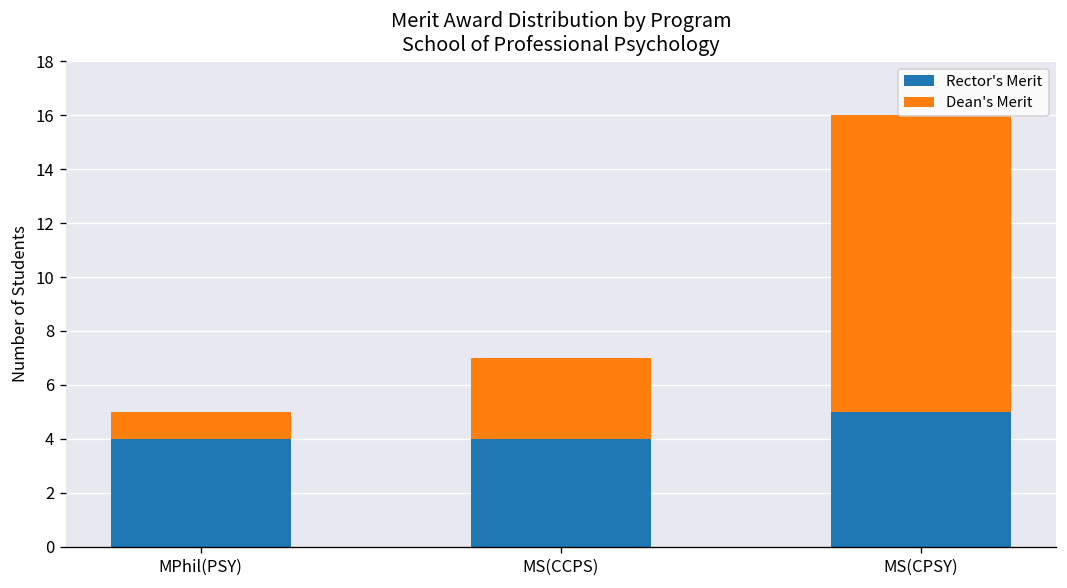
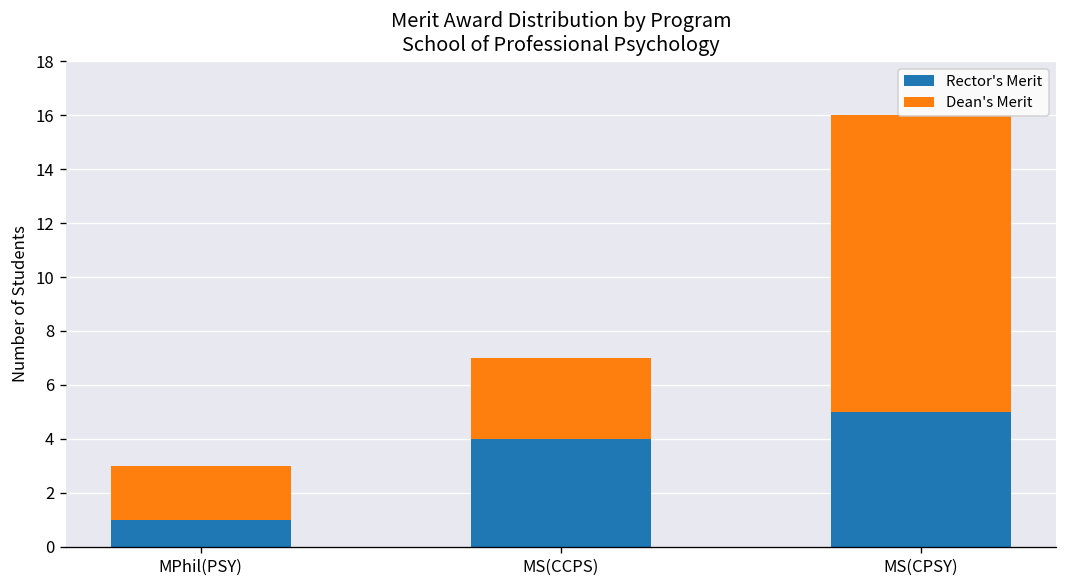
  {
    "Rector's Merit": {
-     "MPhil(PSY)": 4,
+     "MPhil(PSY)": 1,
      "MS(CCPS)": 4,
      "MS(CPSY)": 5
    },
    "Dean's Merit": {
-     "MPhil(PSY)": 1,
+     "MPhil(PSY)": 2,
      "MS(CCPS)": 3
    }
  }
